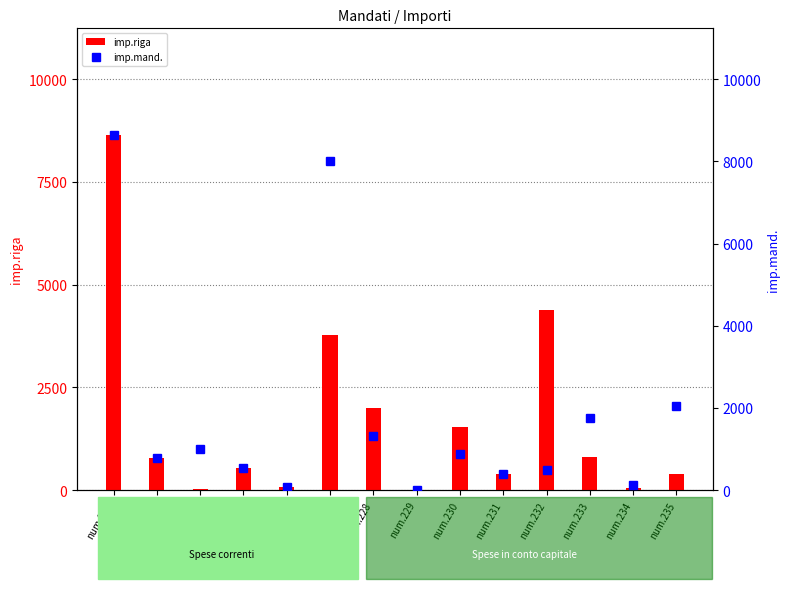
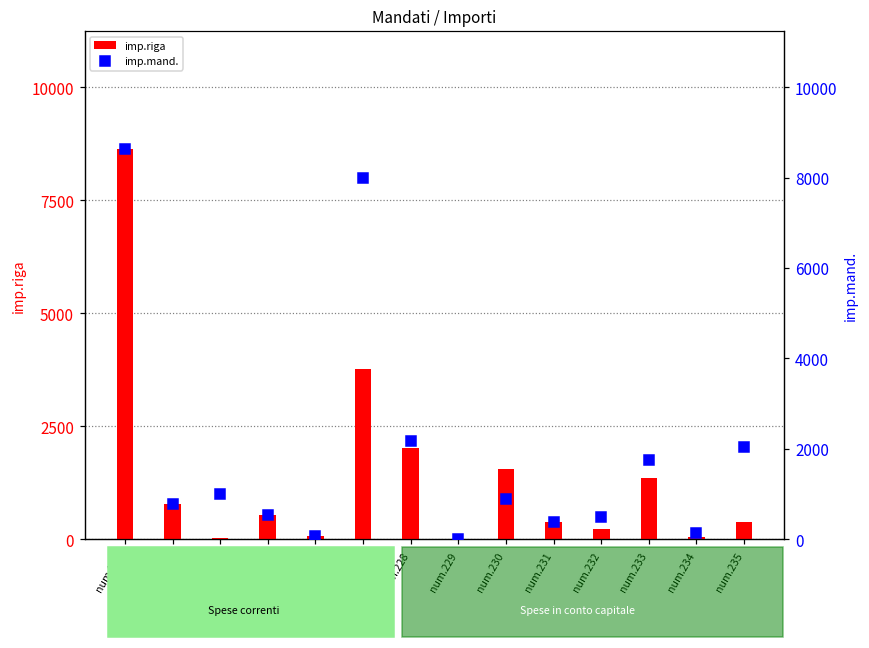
  {
    "imp.riga": {
      "num.216": 8600,
      "num.228": 2000,
      "num.230": 1500,
      "num.231": 400,
-     "num.232": 4400,
-     "num.233": 800,
+     "num.232": 200,
+     "num.233": 1400,
      "num.235": 400
    },
    "imp.mand.": {
      "num.216": 8600,
-     "num.228": 1300,
+     "num.228": 2200,
      "num.229": 0,
      "num.230": 900,
      "num.231": 400,
      "num.232": 500,
      "num.233": 1800,
      "num.234": 100,
      "num.235": 2100
    }
  }
